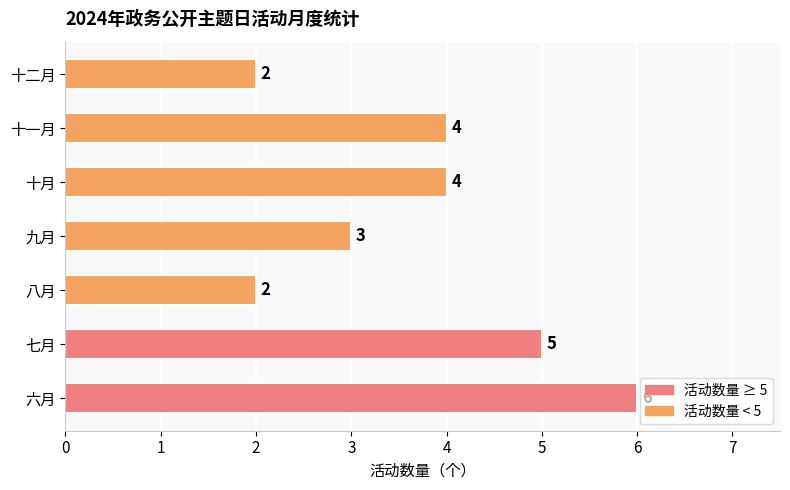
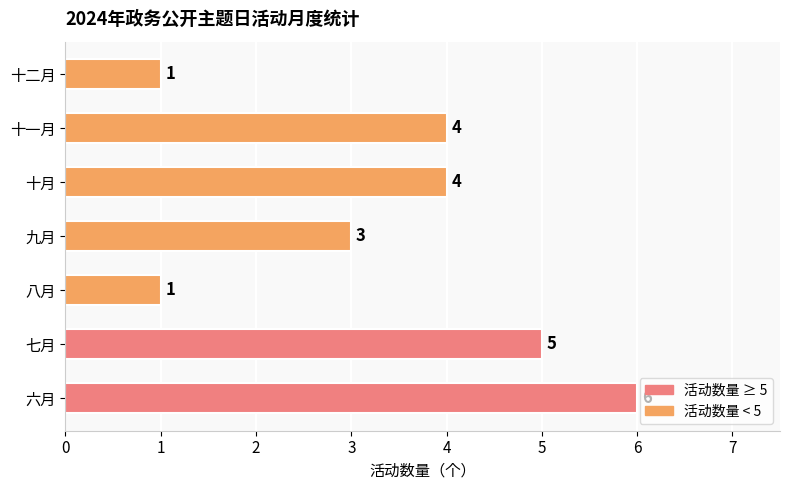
  {
-   "十二月": 2,
+   "十二月": 1,
    "十一月": 4,
    "十月": 4,
    "九月": 3,
-   "八月": 2,
+   "八月": 1,
    "七月": 5
  }
